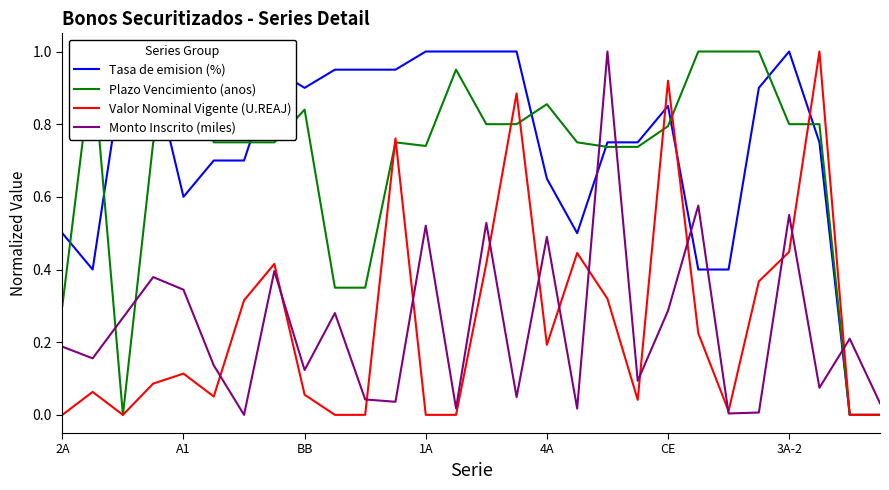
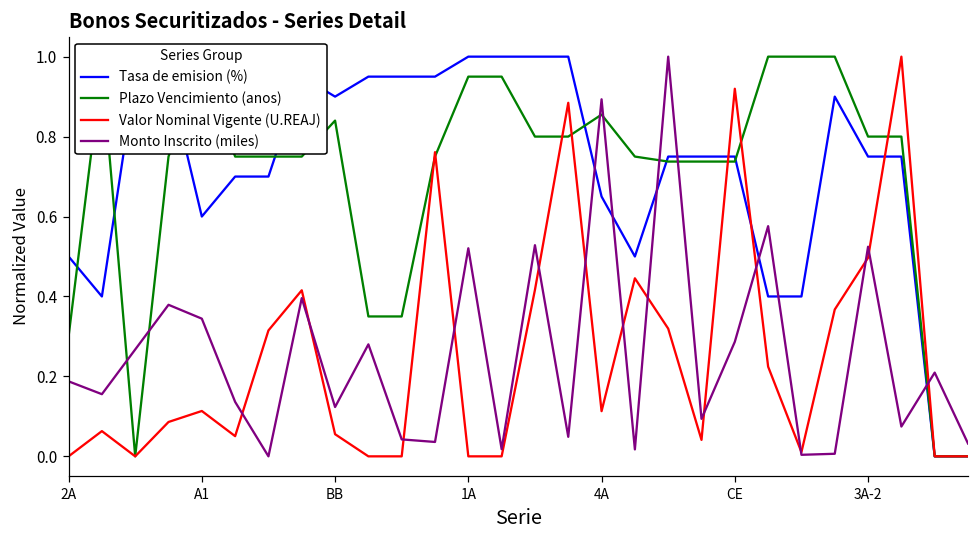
  {
    "Tasa de emision (%)": {
      "2A": 0.50,
      "A1": 0.60,
      "BB": 0.90,
      "1A": 1.00,
      "4A": 0.65,
-     "CE": 0.85,
-     "3A-2": 1.00
+     "CE": 0.75,
+     "3A-2": 0.75
    },
    "Plazo Vencimiento (anos)": {
      "2A": 0.30,
      "BB": 0.84,
-     "1A": 0.74,
+     "1A": 0.95,
      "4A": 0.86,
-     "CE": 0.79,
+     "CE": 0.74,
      "3A-2": 0.80
    },
    "Valor Nominal Vigente (U.REAJ)": {
      "2A": 0.00,
      "A1": 0.11,
      "BB": 0.06,
      "1A": 0.00,
-     "4A": 0.19,
+     "4A": 0.11,
      "CE": 0.92,
-     "3A-2": 0.45
+     "3A-2": 0.50
    },
    "Monto Inscrito (miles)": {
      "2A": 0.19,
      "A1": 0.34,
      "BB": 0.12,
      "1A": 0.52,
-     "4A": 0.49,
+     "4A": 0.89,
      "CE": 0.29,
-     "3A-2": 0.55
+     "3A-2": 0.52
    }
  }
